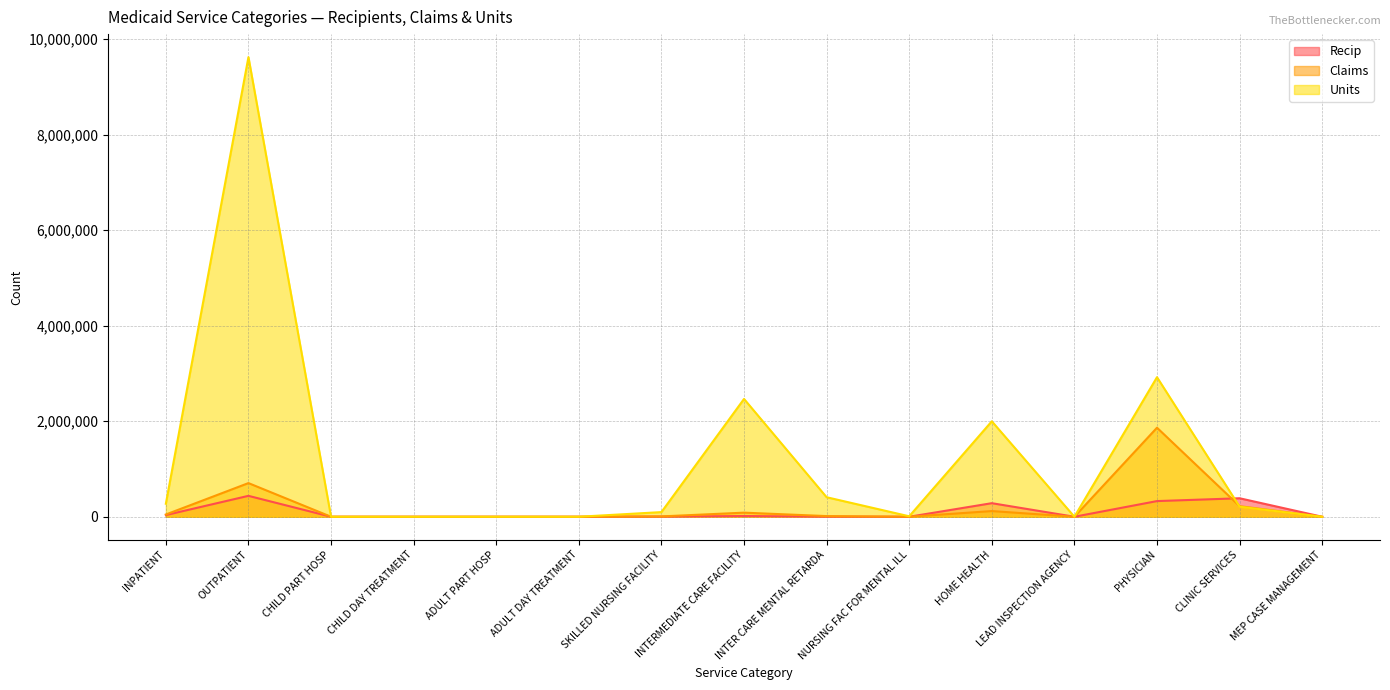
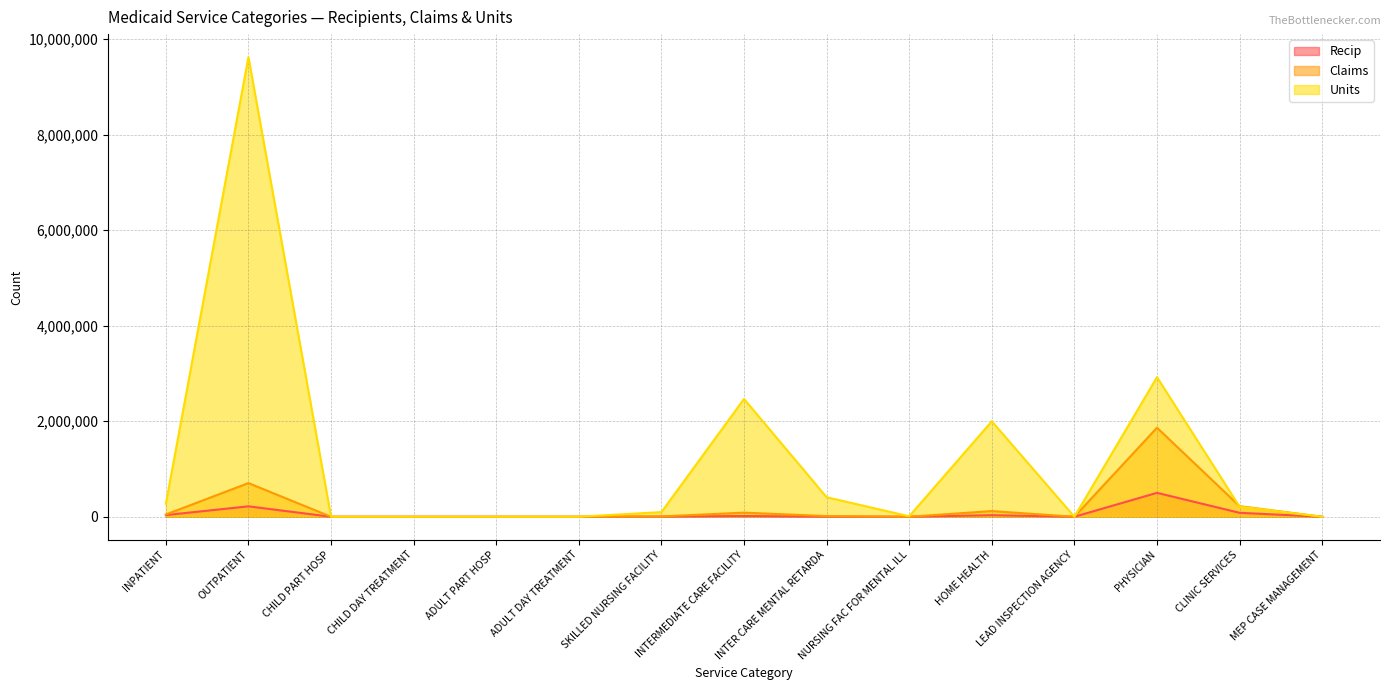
  {
    "Recip": {
-     "OUTPATIENT": "400,000",
+     "OUTPATIENT": "200,000",
      "INTERMEDIATE CARE FACILITY": "0",
-     "HOME HEALTH": "300,000",
-     "PHYSICIAN": "300,000",
-     "CLINIC SERVICES": "400,000"
+     "HOME HEALTH": "0",
+     "PHYSICIAN": "500,000",
+     "CLINIC SERVICES": "100,000"
    }
  }
